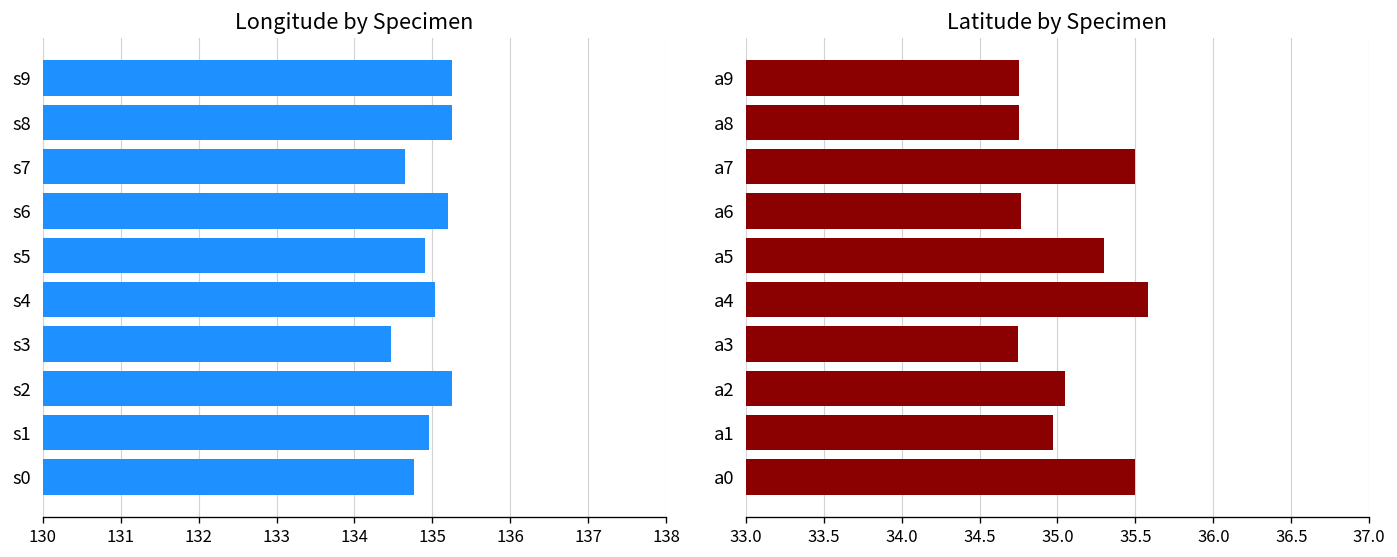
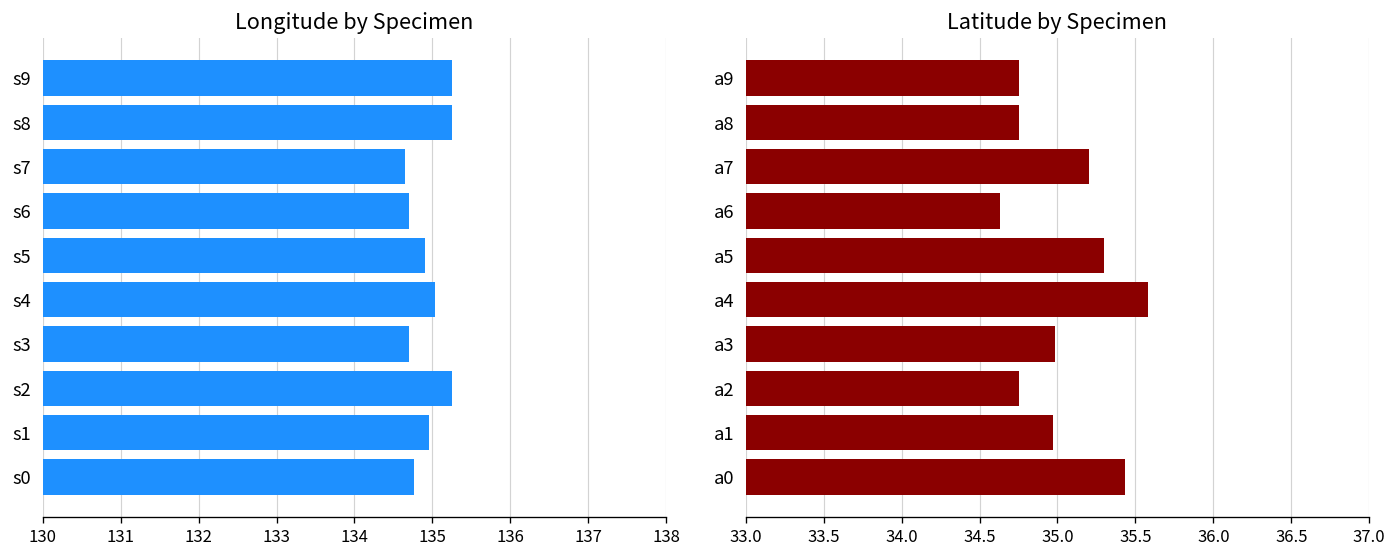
  {
    "Longitude by Specimen": {
      "s9": 135.3,
      "s8": 135.3,
      "s7": 134.7,
-     "s6": 135.2,
+     "s6": 134.7,
      "s5": 134.9,
      "s4": 135.0,
-     "s3": 134.5,
+     "s3": 134.7,
      "s2": 135.3,
      "s1": 135.0,
      "s0": 134.8
    },
    "Latitude by Specimen": {
      "a9": 34.75,
      "a8": 34.75,
-     "a7": 35.5,
-     "a6": 34.77,
+     "a7": 35.2,
+     "a6": 34.63,
      "a5": 35.30,
      "a4": 35.58,
-     "a3": 34.75,
-     "a2": 35.05,
+     "a3": 34.98,
+     "a2": 34.75,
      "a1": 34.97,
-     "a0": 35.50
+     "a0": 35.43
    }
  }
